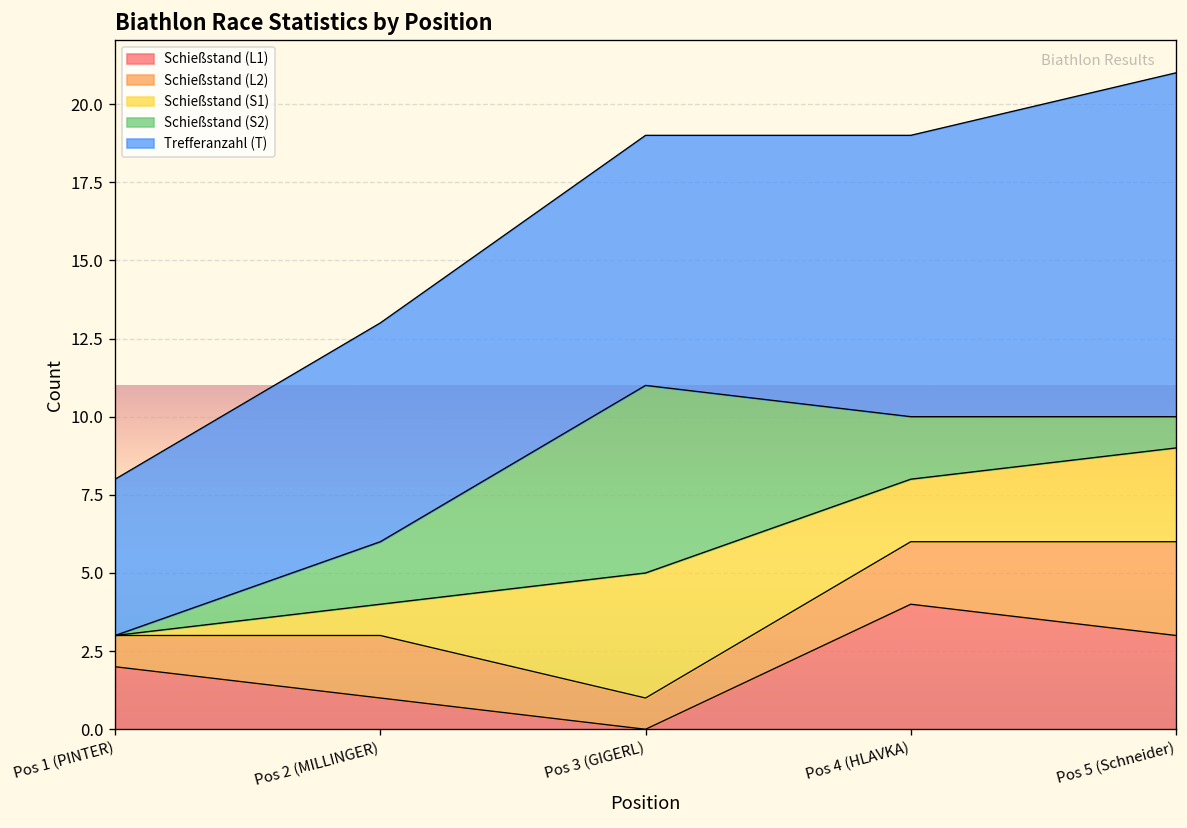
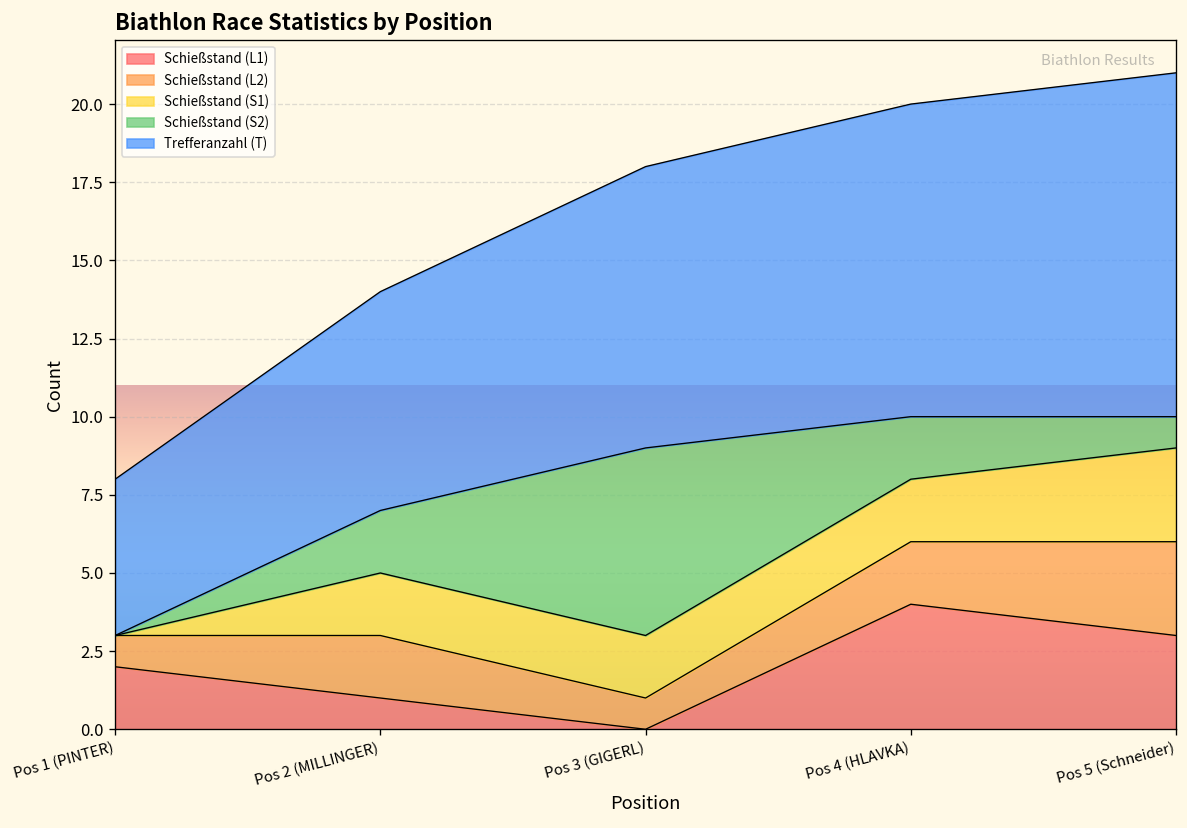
  {
    "Schießstand (S1)": {
-     "Pos 2 (MILLINGER)": 1,
-     "Pos 3 (GIGERL)": 4,
+     "Pos 2 (MILLINGER)": 2,
+     "Pos 3 (GIGERL)": 2,
      "Pos 4 (HLAVKA)": 8,
      "Pos 5 (Schneider)": 9
    },
    "Schießstand (S2)": {
      "Pos 4 (HLAVKA)": 10,
      "Pos 5 (Schneider)": 10
    },
    "Trefferanzahl (T)": {
      "Pos 1 (PINTER)": 5,
      "Pos 2 (MILLINGER)": 7,
-     "Pos 3 (GIGERL)": 8,
-     "Pos 4 (HLAVKA)": 9,
+     "Pos 3 (GIGERL)": 9,
+     "Pos 4 (HLAVKA)": 10,
      "Pos 5 (Schneider)": 11
    }
  }
